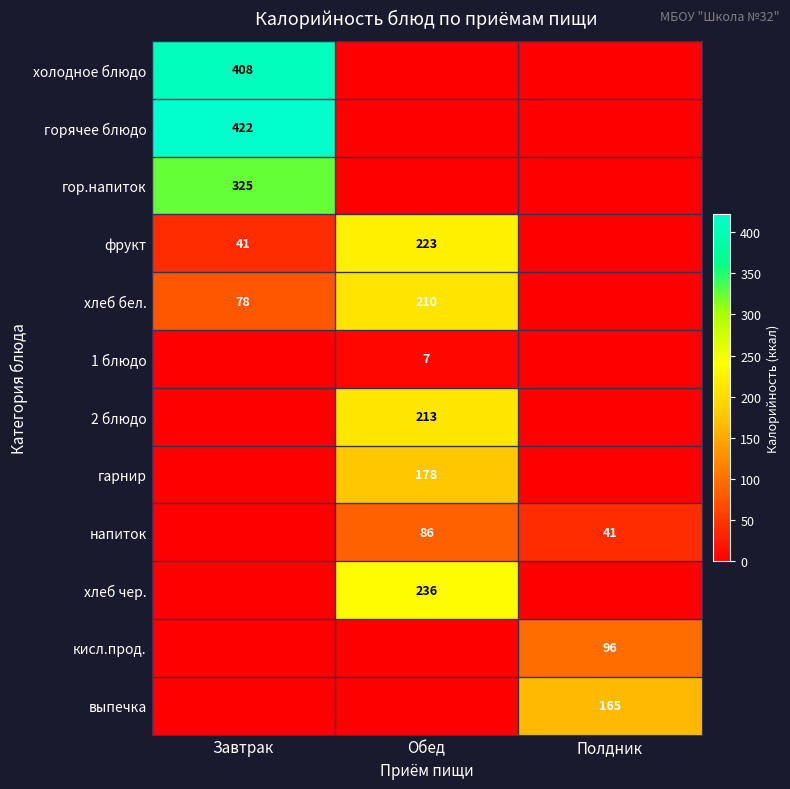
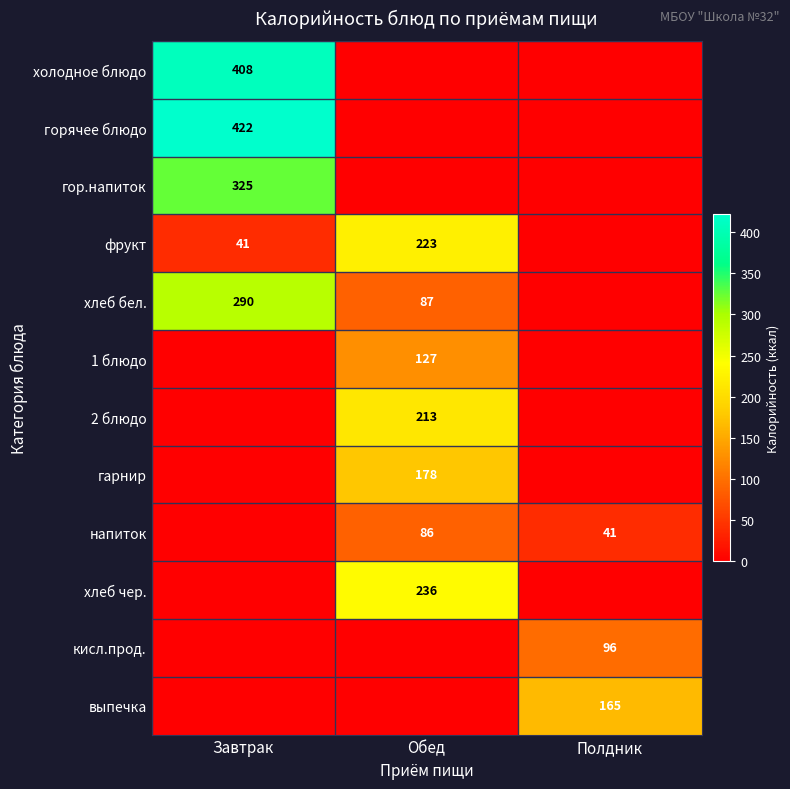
  {
    "холодное блюдо": {
      "Завтрак": 408
    },
    "горячее блюдо": {
      "Завтрак": 422
    },
    "гор.напиток": {
      "Завтрак": 325
    },
    "фрукт": {
      "Завтрак": 41,
      "Обед": 223
    },
    "хлеб бел.": {
-     "Завтрак": 78,
-     "Обед": 210
+     "Завтрак": 290,
+     "Обед": 87
    },
    "1 блюдо": {
-     "Обед": 7
+     "Обед": 127
    },
    "2 блюдо": {
      "Обед": 213
    },
    "гарнир": {
      "Обед": 178
    },
    "напиток": {
      "Обед": 86,
      "Полдник": 41
    },
    "хлеб чер.": {
      "Обед": 236
    },
    "кисл.прод.": {
      "Полдник": 96
    },
    "выпечка": {
      "Полдник": 165
    }
  }
